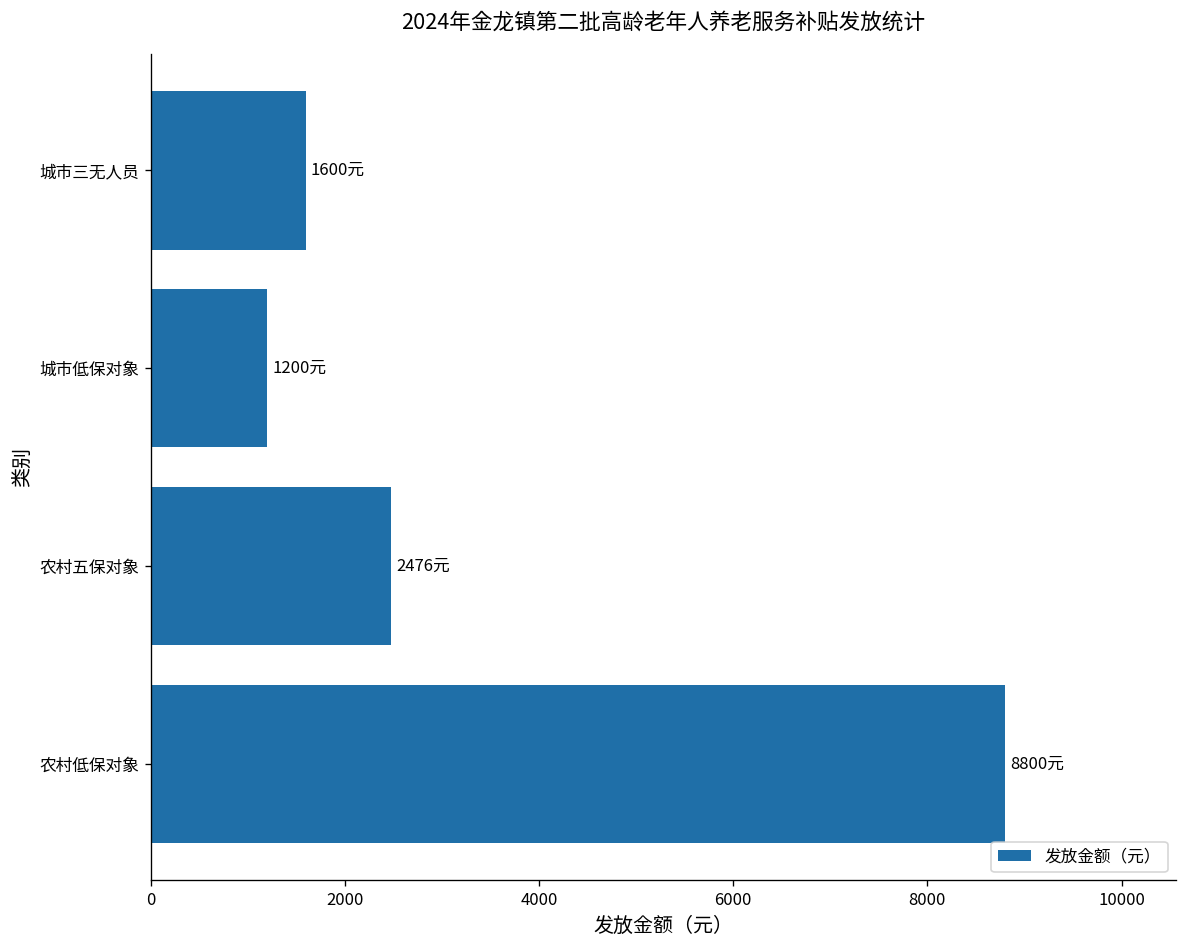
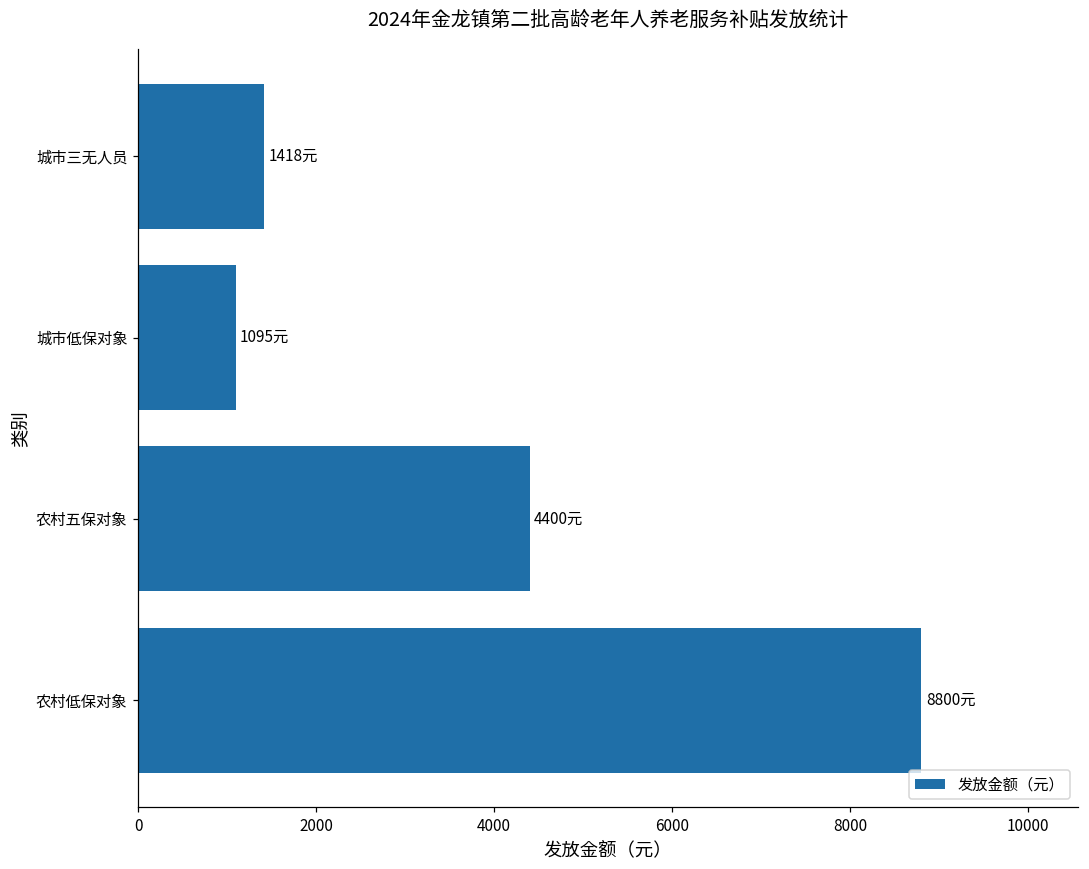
  {
-   "城市三无人员": "1600元",
-   "城市低保对象": "1200元",
-   "农村五保对象": "2476元",
+   "城市三无人员": "1418元",
+   "城市低保对象": "1095元",
+   "农村五保对象": "4400元",
    "农村低保对象": "8800元"
  }
